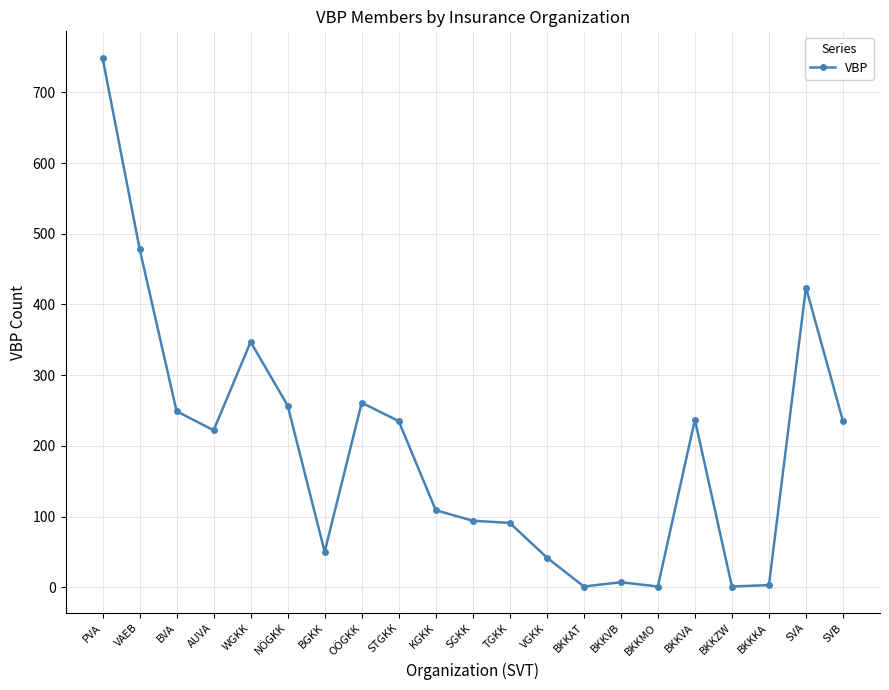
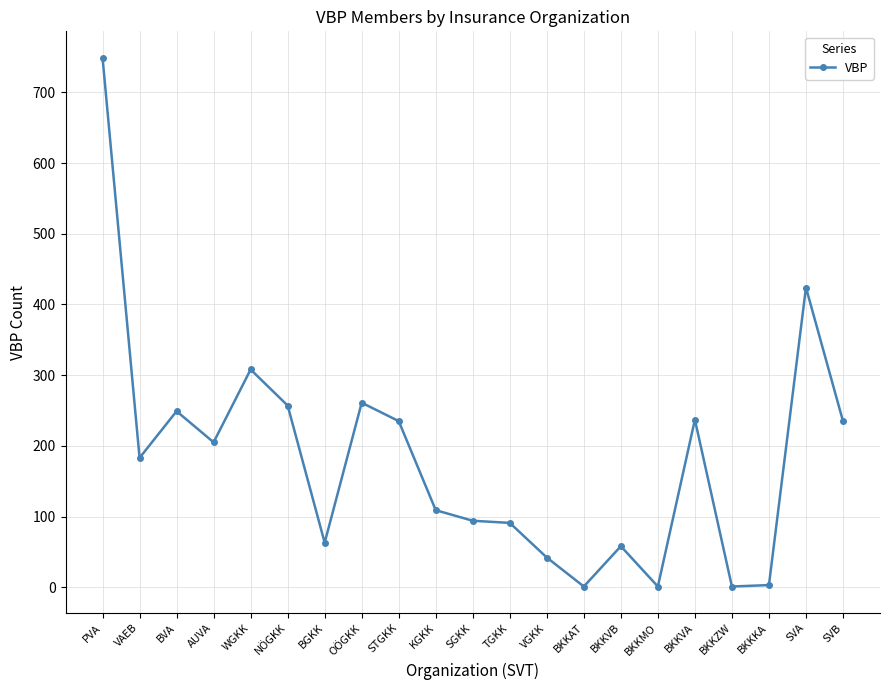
  {
    "PVA": 750,
-   "VAEB": 480,
+   "VAEB": 180,
    "BVA": 250,
-   "AUVA": 220,
-   "WGKK": 350,
+   "AUVA": 210,
+   "WGKK": 310,
    "NÖGKK": 260,
-   "BGKK": 50,
+   "BGKK": 60,
    "OÖGKK": 260,
    "STGKK": 240,
    "KGKK": 110,
    "SGKK": 90,
    "TGKK": 90,
    "VGKK": 40,
    "BKKAT": 0,
-   "BKKVB": 10,
+   "BKKVB": 60,
    "BKKMO": 0,
    "BKKVA": 240,
    "BKKZW": 0,
    "BKKKA": 0,
    "SVA": 420,
    "SVB": 240
  }
